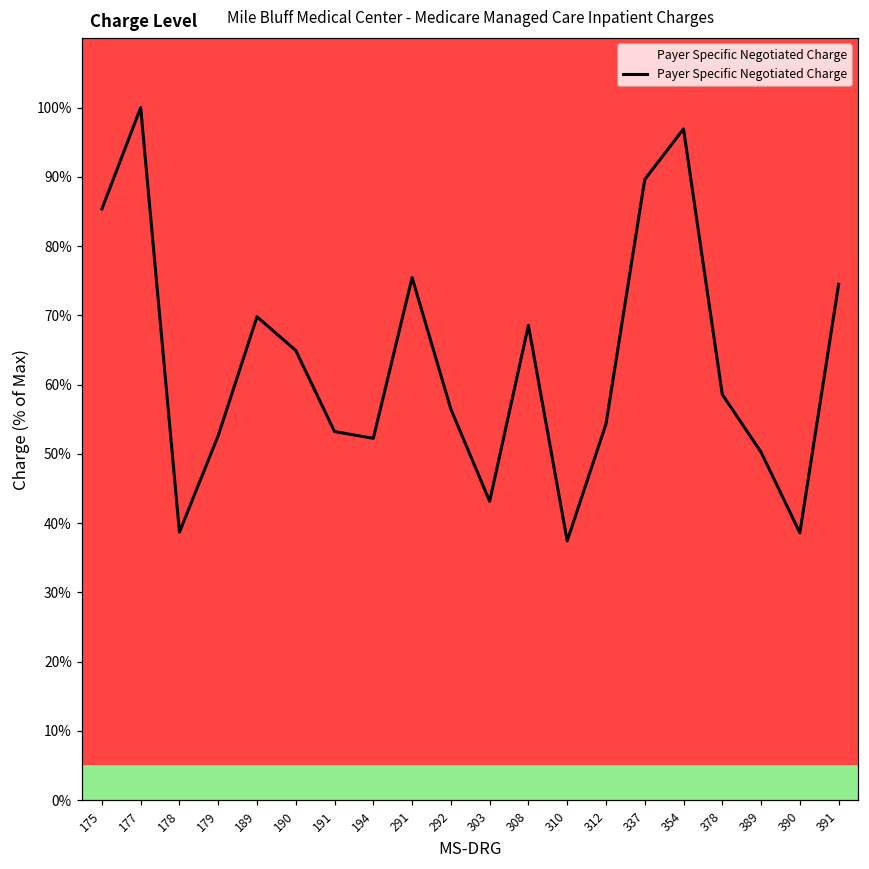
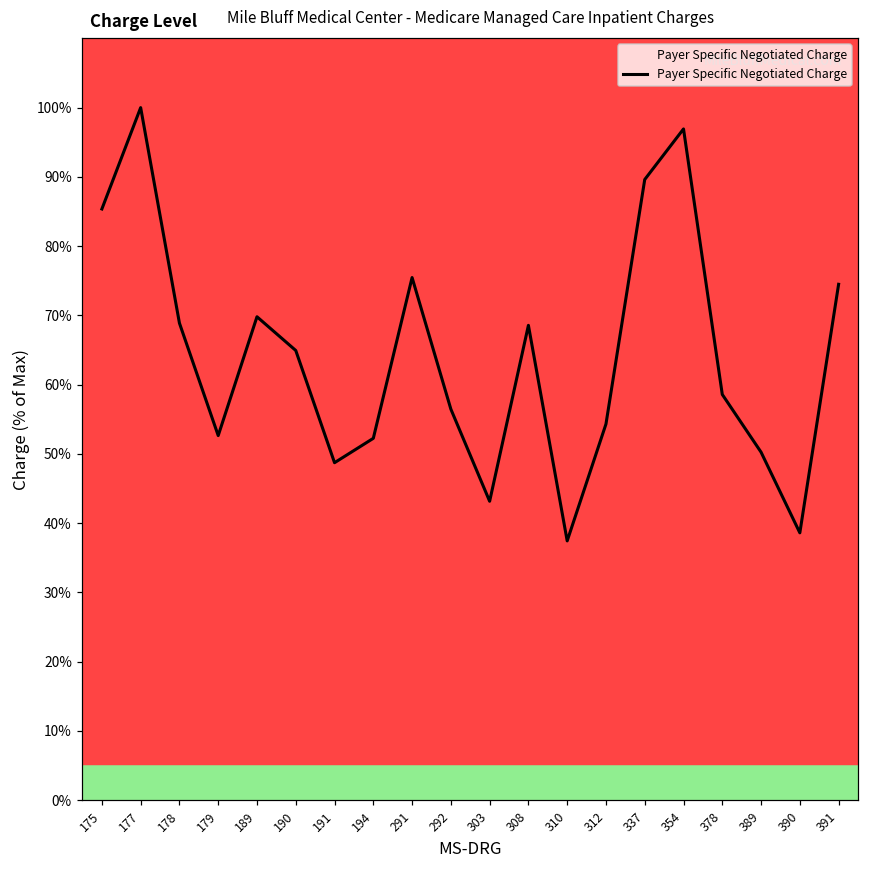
  {
    "175": "85%",
    "177": "100%",
-   "178": "39%",
+   "178": "69%",
    "179": "53%",
    "189": "70%",
    "190": "65%",
-   "191": "53%",
+   "191": "49%",
    "194": "52%",
    "291": "75%",
    "292": "56%",
    "303": "43%",
    "308": "69%",
    "310": "37%",
    "312": "54%",
    "337": "90%",
    "354": "97%",
    "378": "59%",
    "389": "50%",
    "390": "39%",
    "391": "74%"
  }
